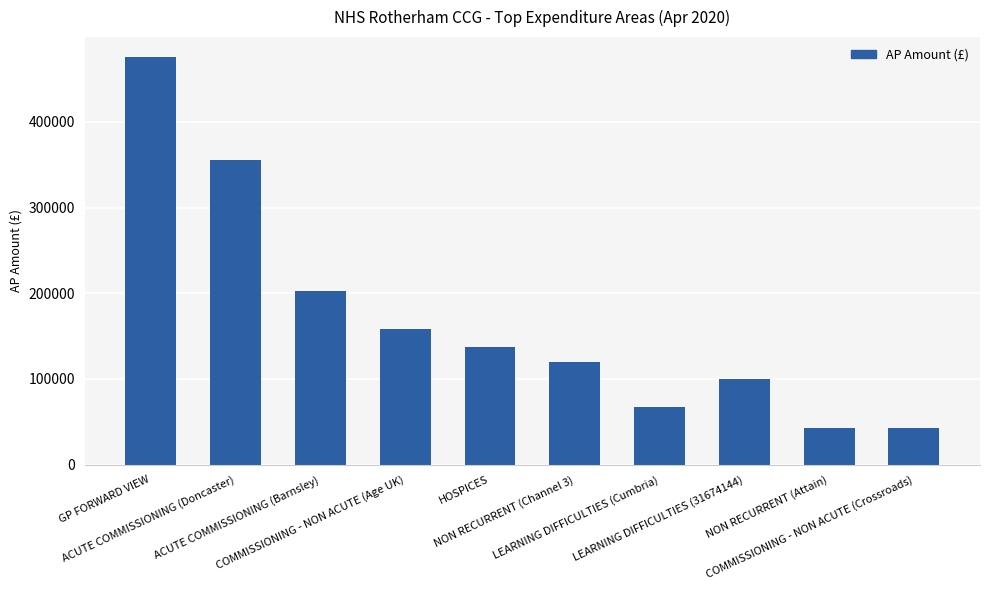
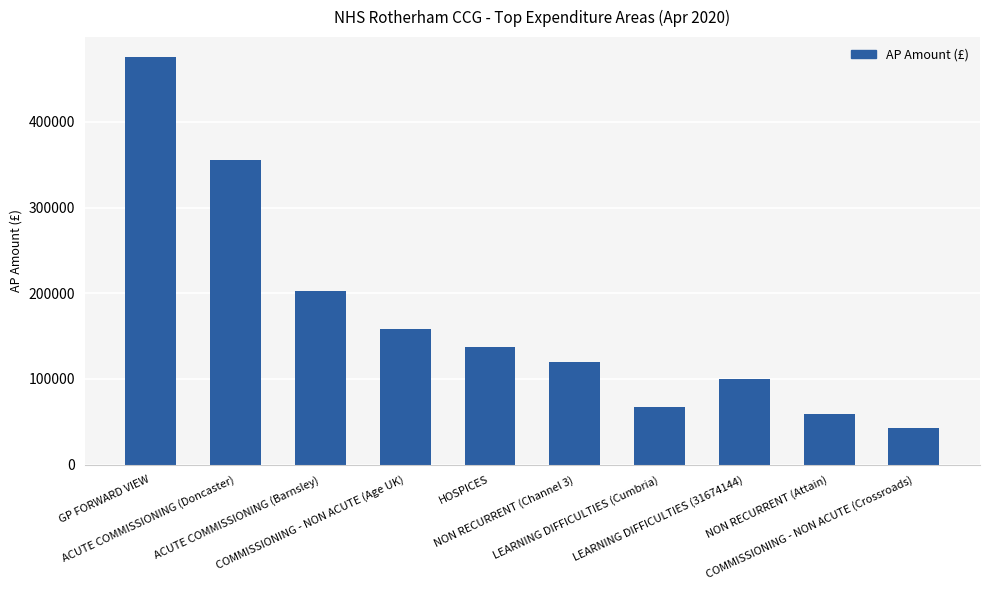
  {
    "GP FORWARD VIEW": 480000,
    "ACUTE COMMISSIONING (Doncaster)": 360000,
    "ACUTE COMMISSIONING (Barnsley)": 200000,
    "COMMISSIONING - NON ACUTE (Age UK)": 160000,
    "HOSPICES": 140000,
    "NON RECURRENT (Channel 3)": 120000,
    "LEARNING DIFFICULTIES (Cumbria)": 70000,
    "LEARNING DIFFICULTIES (31674144)": 100000,
-   "NON RECURRENT (Attain)": 40000,
+   "NON RECURRENT (Attain)": 60000,
    "COMMISSIONING - NON ACUTE (Crossroads)": 40000
  }
